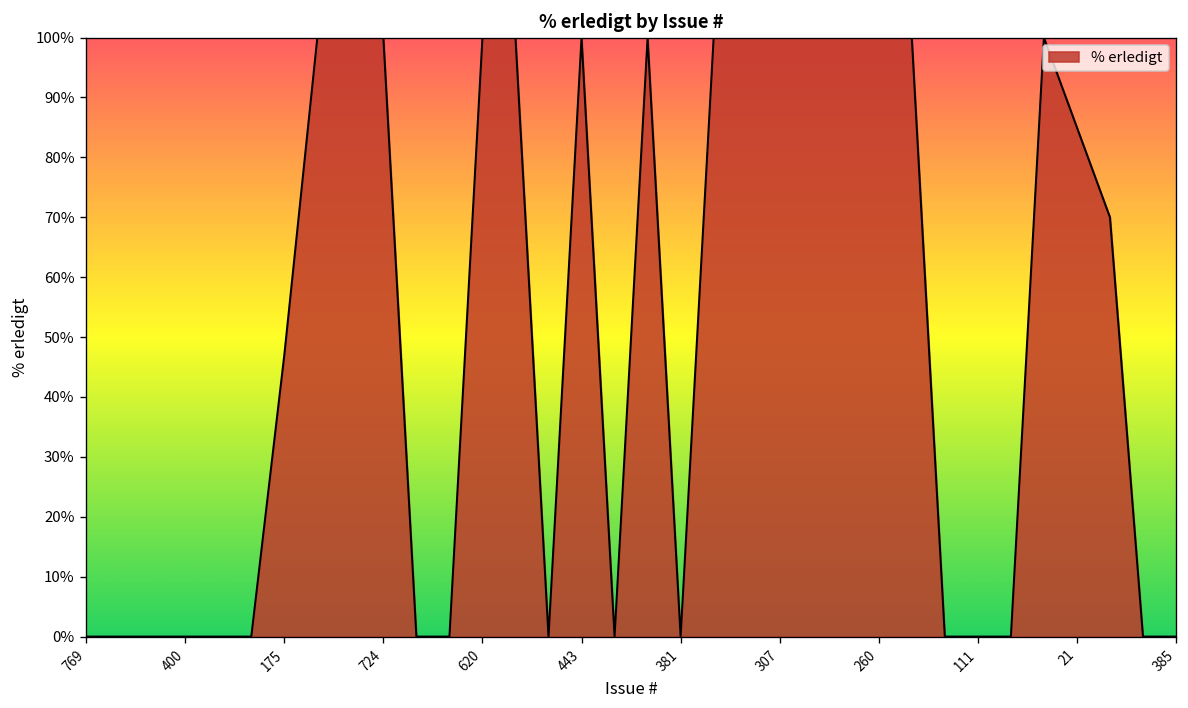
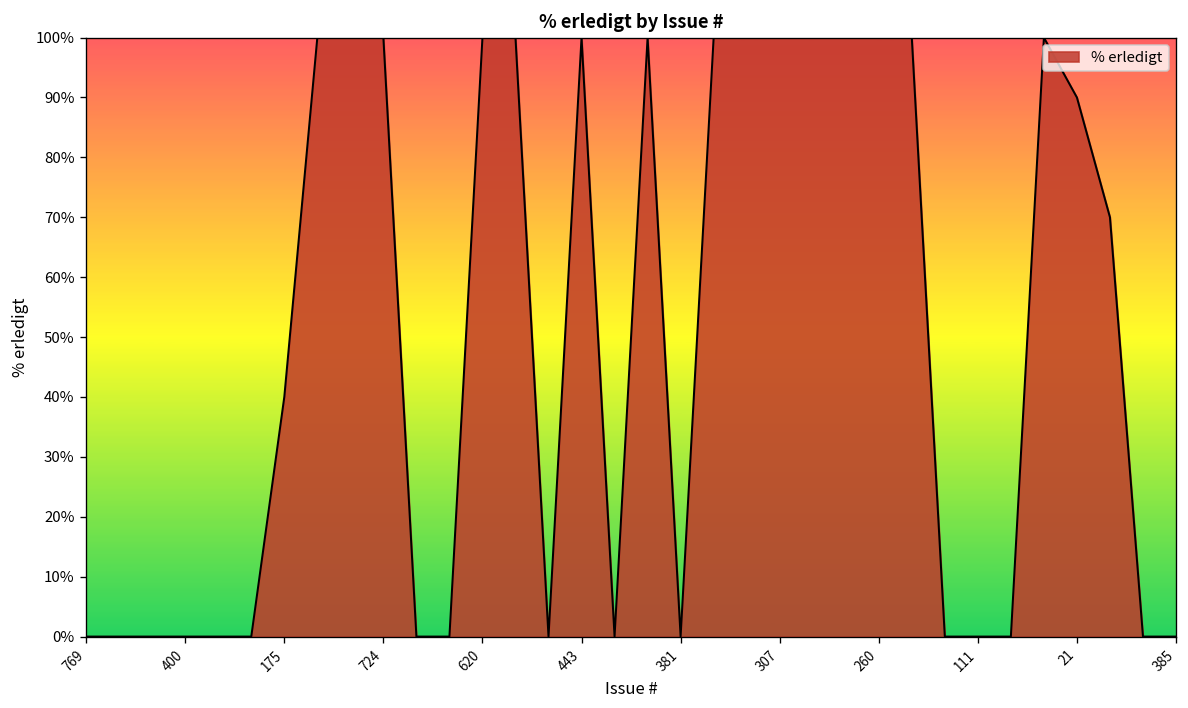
  {
    "769": "0%",
    "400": "0%",
-   "175": "47%",
+   "175": "40%",
    "724": "100%",
    "620": "100%",
    "443": "100%",
    "381": "0%",
    "307": "100%",
    "260": "100%",
    "111": "0%",
-   "21": "85%",
+   "21": "90%",
    "385": "0%"
  }
